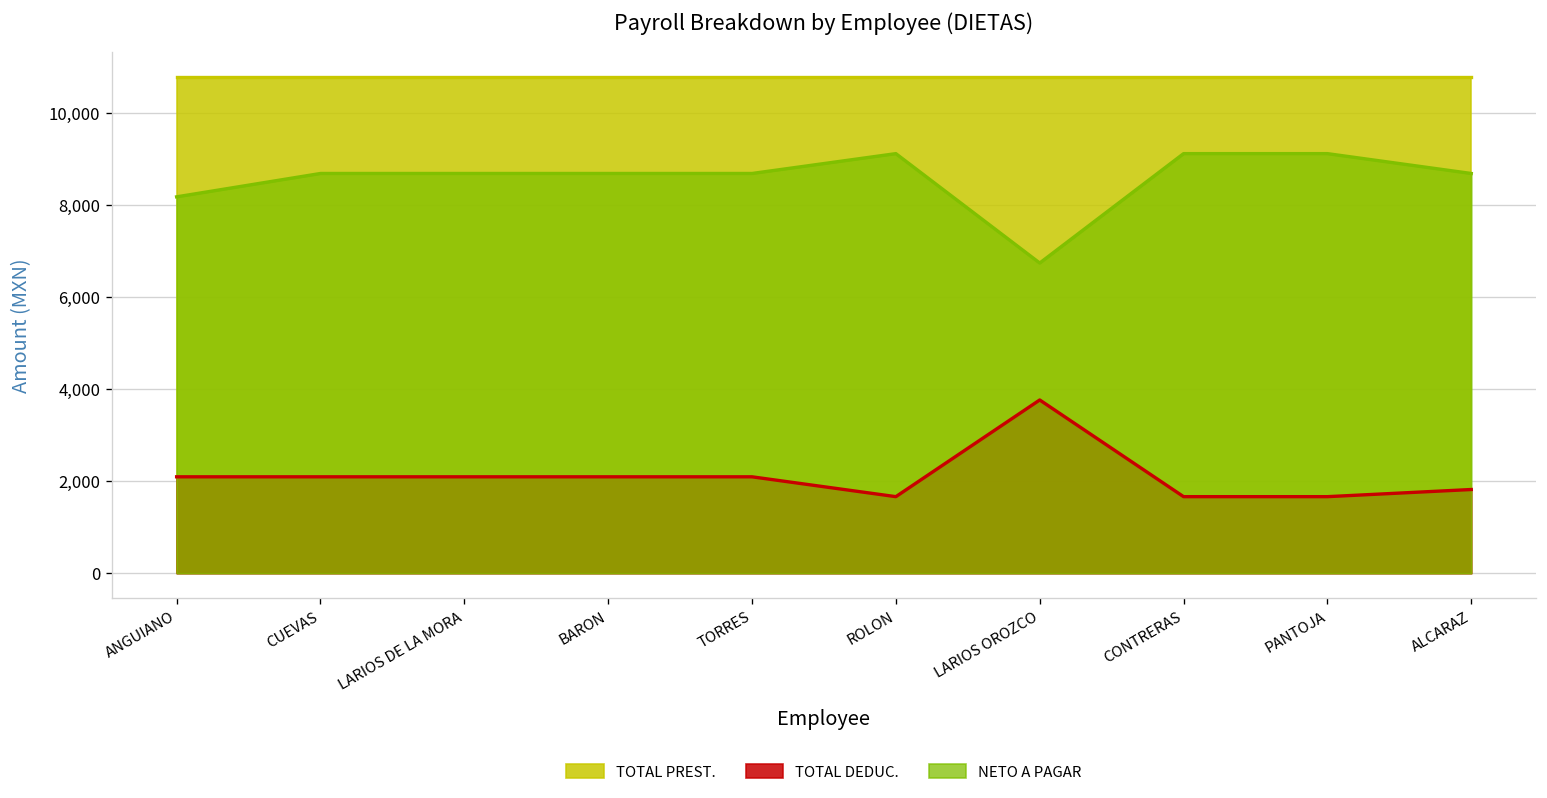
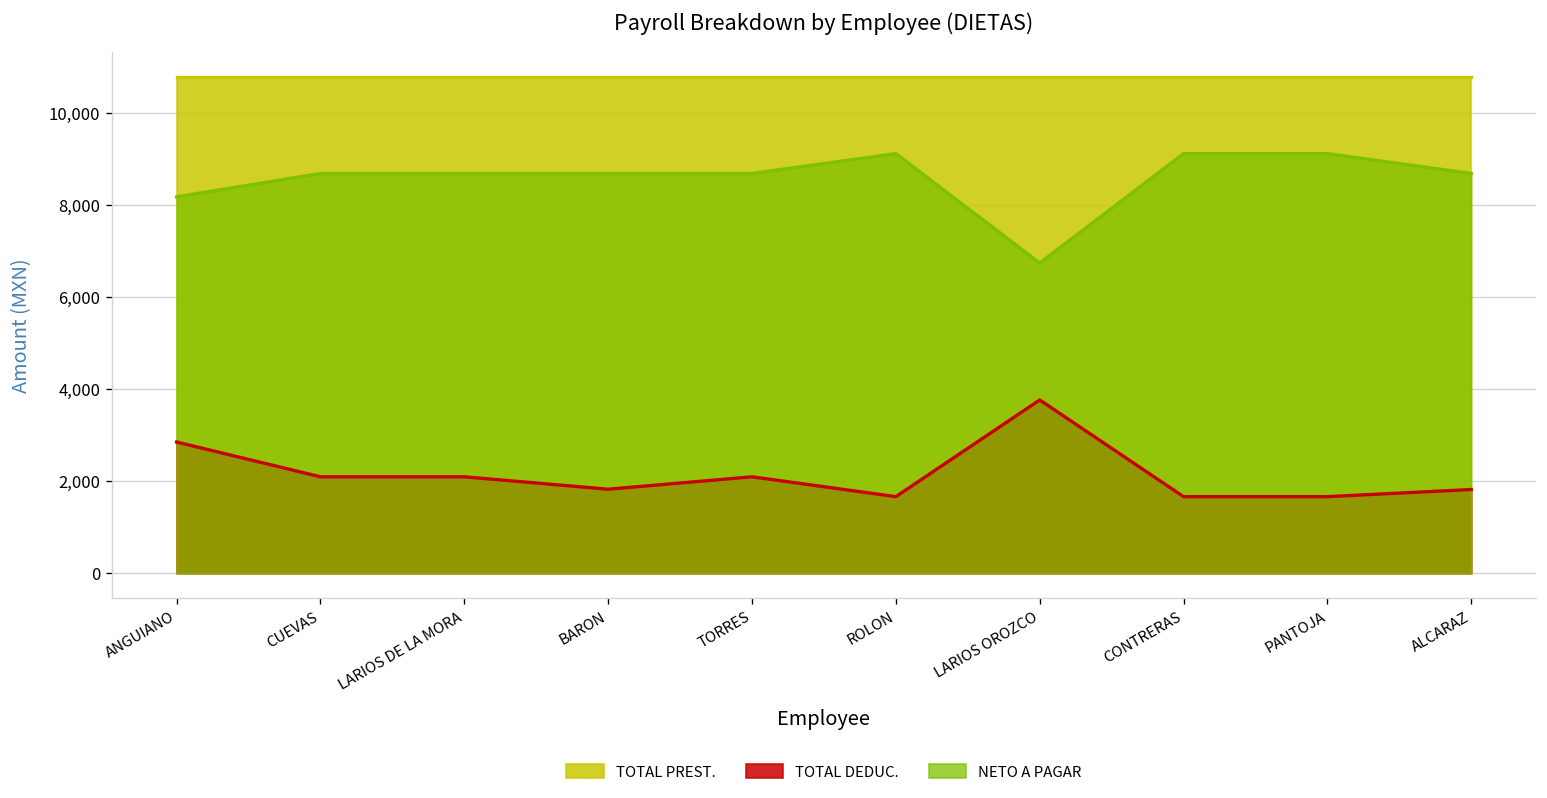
  {
    "TOTAL PREST.": {
      "ANGUIANO": "10,800",
      "CUEVAS": "10,800",
      "LARIOS DE LA MORA": "10,800",
      "BARON": "10,800",
      "TORRES": "10,800",
      "ROLON": "10,800",
      "LARIOS OROZCO": "10,800",
      "CONTRERAS": "10,800",
      "PANTOJA": "10,800",
      "ALCARAZ": "10,800"
    },
    "TOTAL DEDUC.": {
-     "ANGUIANO": "2,100",
+     "ANGUIANO": "2,800",
      "CUEVAS": "2,100",
      "LARIOS DE LA MORA": "2,100",
-     "BARON": "2,100",
+     "BARON": "1,800",
      "TORRES": "2,100",
      "ROLON": "1,700",
      "LARIOS OROZCO": "3,800",
      "CONTRERAS": "1,700",
      "PANTOJA": "1,700",
      "ALCARAZ": "1,800"
    },
    "NETO A PAGAR": {
      "ANGUIANO": "8,200",
      "CUEVAS": "8,700",
      "LARIOS DE LA MORA": "8,700",
      "BARON": "8,700",
      "TORRES": "8,700",
      "ROLON": "9,100",
      "LARIOS OROZCO": "6,700",
      "CONTRERAS": "9,100",
      "PANTOJA": "9,100",
      "ALCARAZ": "8,700"
    }
  }
